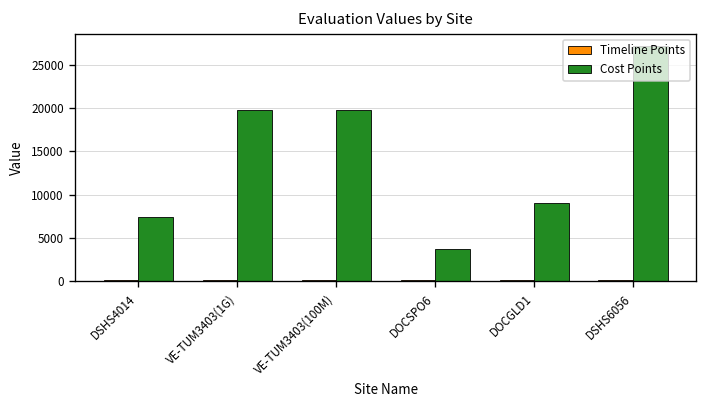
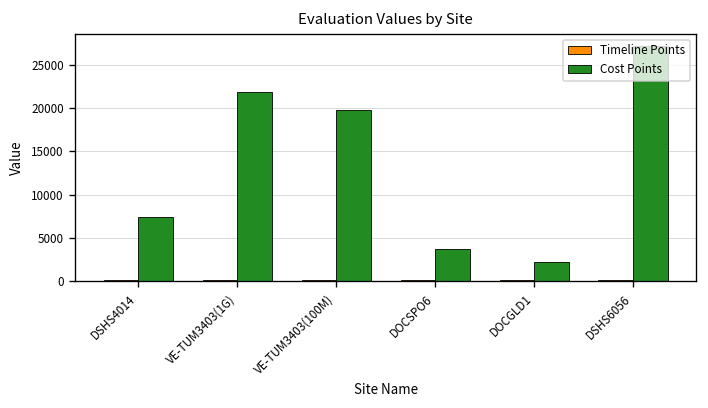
  {
    "Cost Points": {
      "DSHS4014": 7000,
-     "VE-TUM3403(1G)": 20000,
+     "VE-TUM3403(1G)": 22000,
      "VE-TUM3403(100M)": 20000,
      "DOCSPO6": 4000,
-     "DOCGLD1": 9000
+     "DOCGLD1": 2000
    }
  }
